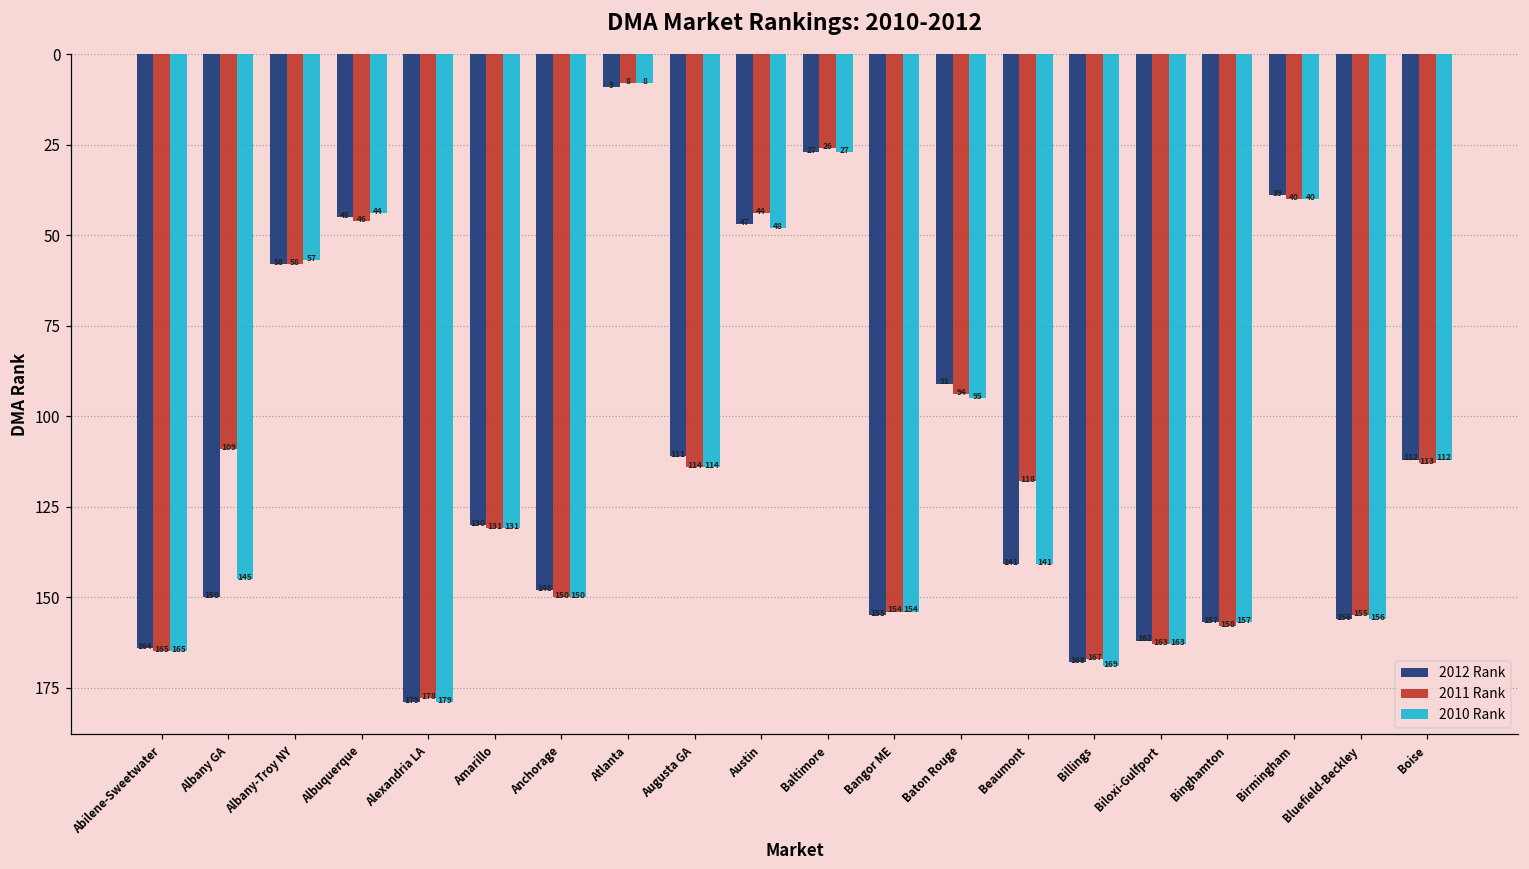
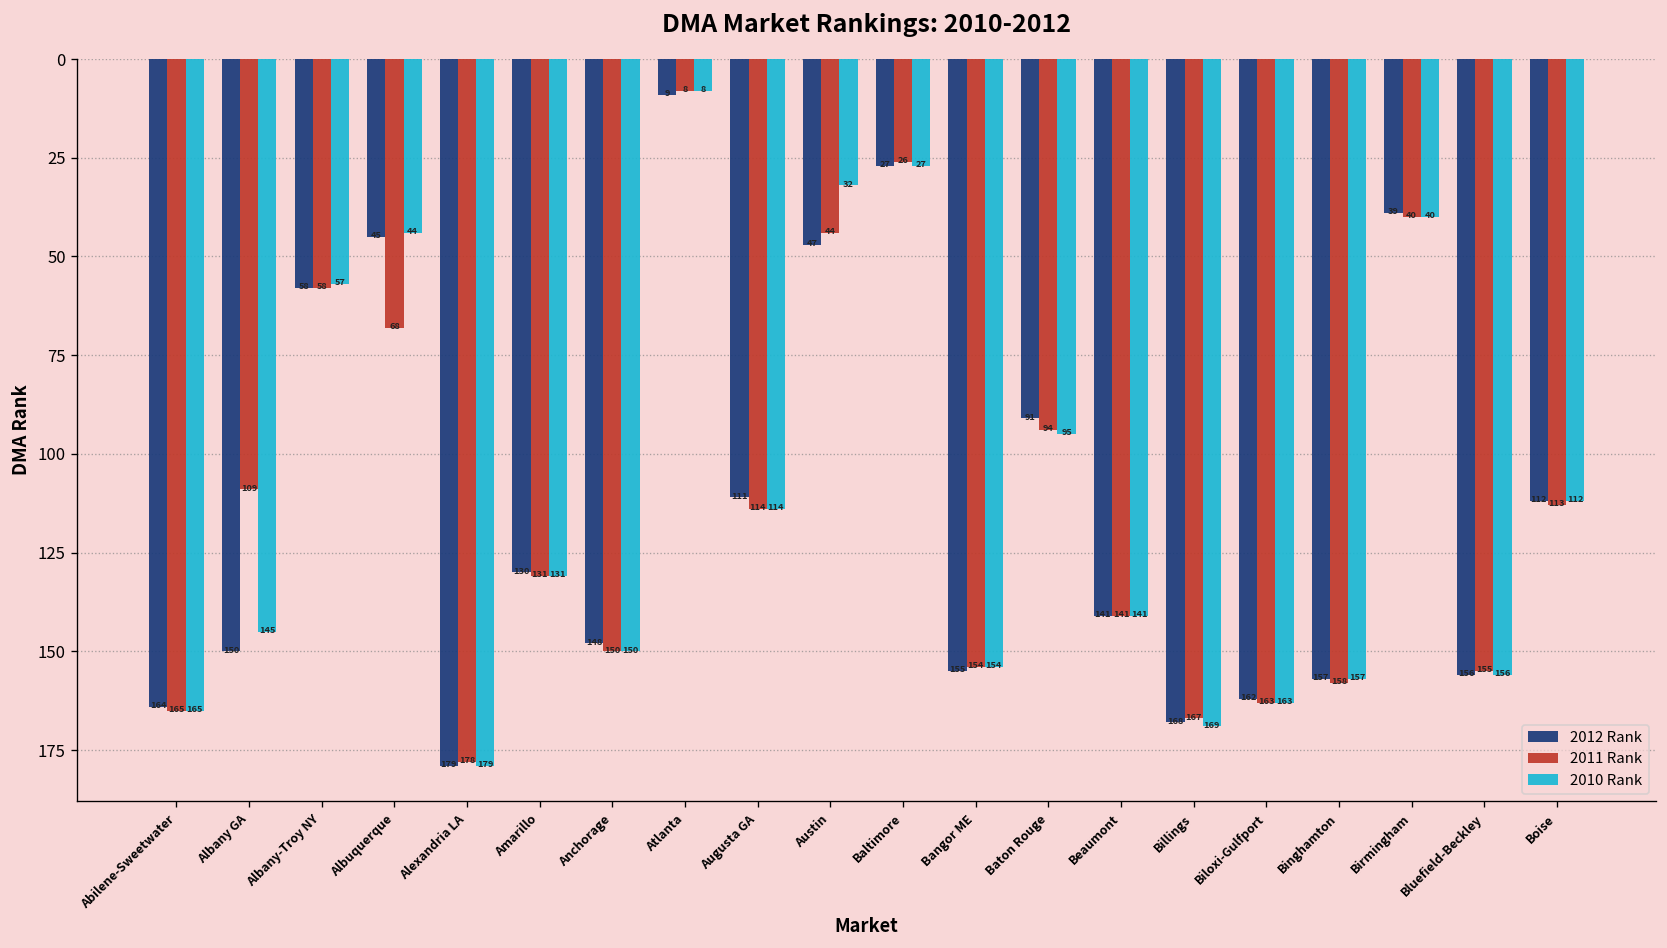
  {
    "2012 Rank": {
      "Abilene-Sweetwater": 164,
      "Albany GA": 150,
      "Albany-Troy NY": 58,
      "Albuquerque": 45,
      "Alexandria LA": 179,
      "Amarillo": 130,
      "Anchorage": 148,
      "Atlanta": 9,
      "Augusta GA": 111,
      "Austin": 47,
      "Baltimore": 27,
      "Bangor ME": 155,
      "Baton Rouge": 91,
      "Beaumont": 141,
      "Billings": 168,
      "Biloxi-Gulfport": 162,
      "Binghamton": 157,
      "Birmingham": 39,
      "Bluefield-Beckley": 156,
      "Boise": 112
    },
    "2011 Rank": {
      "Abilene-Sweetwater": 165,
      "Albany GA": 109,
      "Albany-Troy NY": 58,
-     "Albuquerque": 46,
+     "Albuquerque": 68,
      "Alexandria LA": 178,
      "Amarillo": 131,
      "Anchorage": 150,
      "Atlanta": 8,
      "Augusta GA": 114,
      "Austin": 44,
      "Baltimore": 26,
      "Bangor ME": 154,
      "Baton Rouge": 94,
-     "Beaumont": 118,
+     "Beaumont": 141,
      "Billings": 167,
      "Biloxi-Gulfport": 163,
      "Binghamton": 158,
      "Birmingham": 40,
      "Bluefield-Beckley": 155,
      "Boise": 113
    },
    "2010 Rank": {
      "Abilene-Sweetwater": 165,
      "Albany GA": 145,
      "Albany-Troy NY": 57,
      "Albuquerque": 44,
      "Alexandria LA": 179,
      "Amarillo": 131,
      "Anchorage": 150,
      "Atlanta": 8,
      "Augusta GA": 114,
-     "Austin": 48,
+     "Austin": 32,
      "Baltimore": 27,
      "Bangor ME": 154,
      "Baton Rouge": 95,
      "Beaumont": 141,
      "Billings": 169,
      "Biloxi-Gulfport": 163,
      "Binghamton": 157,
      "Birmingham": 40,
      "Bluefield-Beckley": 156,
      "Boise": 112
    }
  }
